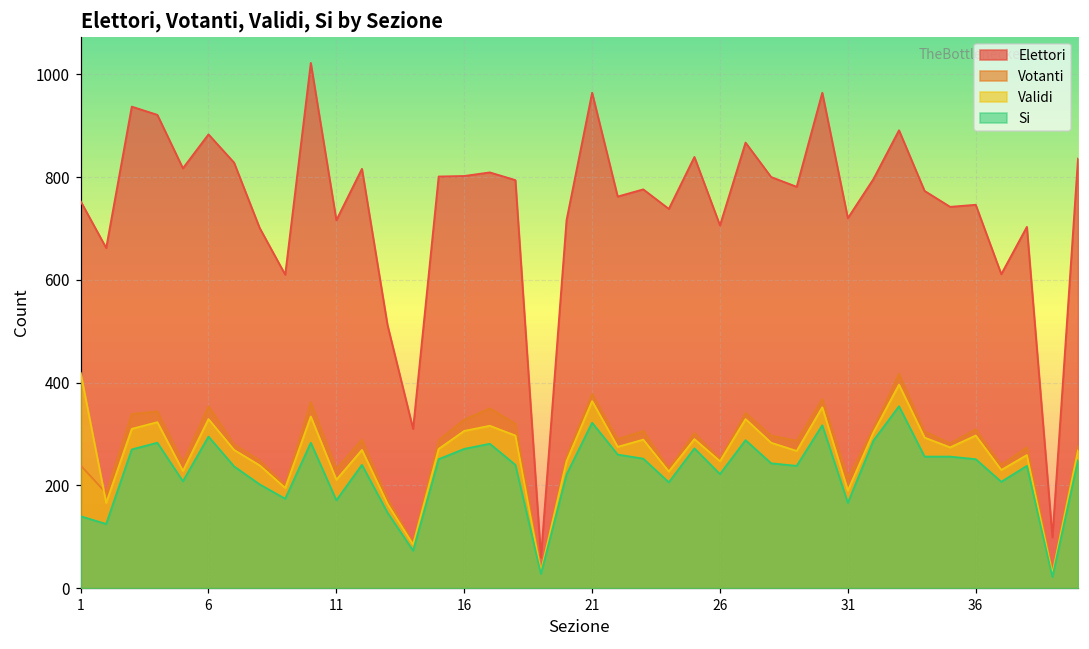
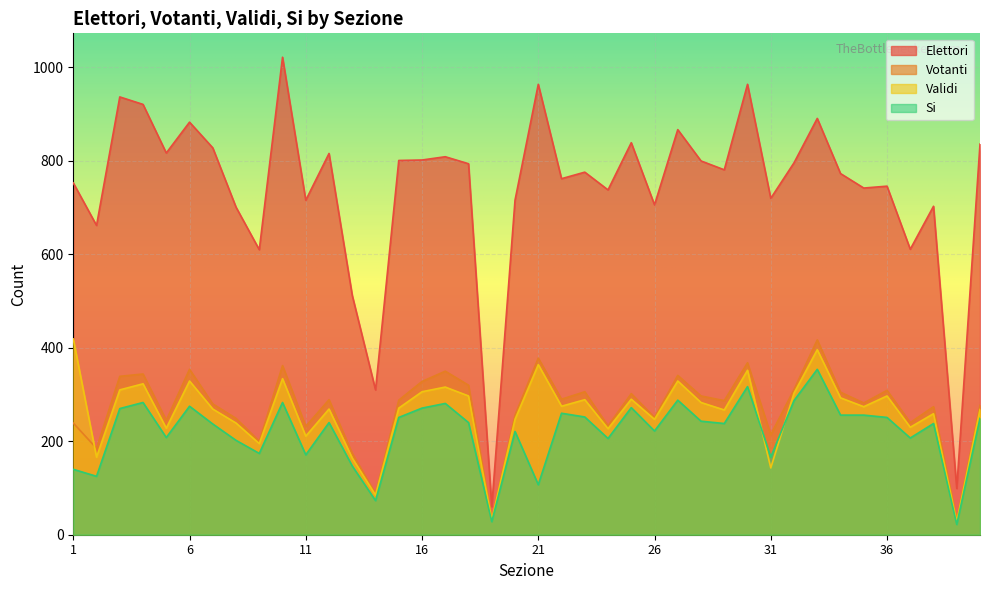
  {
    "Validi": {
      "1": 420,
      "6": 330,
      "11": 210,
      "16": 310,
      "21": 360,
-     "31": 190,
+     "31": 140,
      "36": 300
    },
    "Si": {
      "1": 140,
-     "6": 300,
+     "6": 280,
      "11": 170,
      "16": 270,
-     "21": 320,
+     "21": 110,
      "26": 220,
      "31": 170,
      "36": 250
    }
  }
